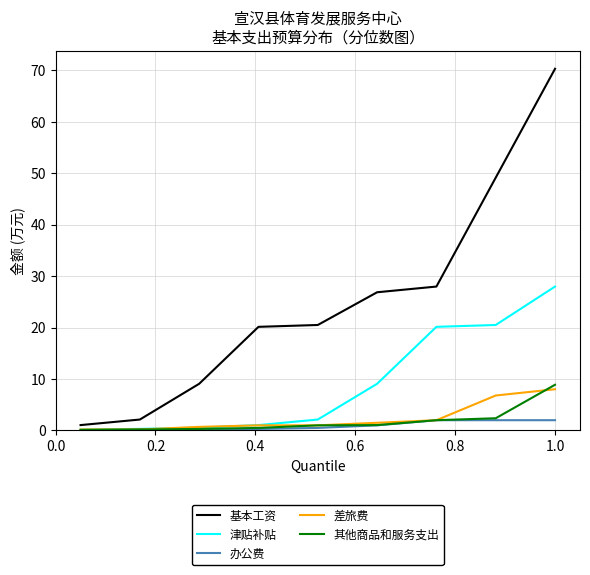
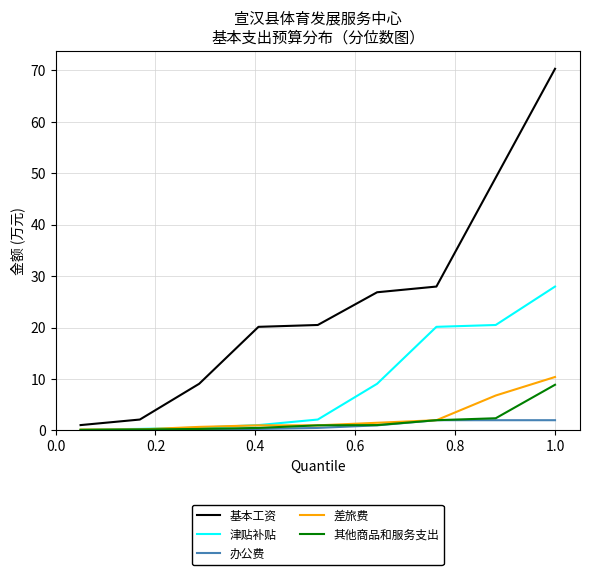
  {
    "基本工资": {
      "1.0": 70
    },
    "津贴补贴": {
      "1.0": 28
    },
    "办公费": {
      "1.0": 2
    },
    "差旅费": {
-     "1.0": 8
+     "1.0": 10
    },
    "其他商品和服务支出": {
      "1.0": 9
    }
  }
